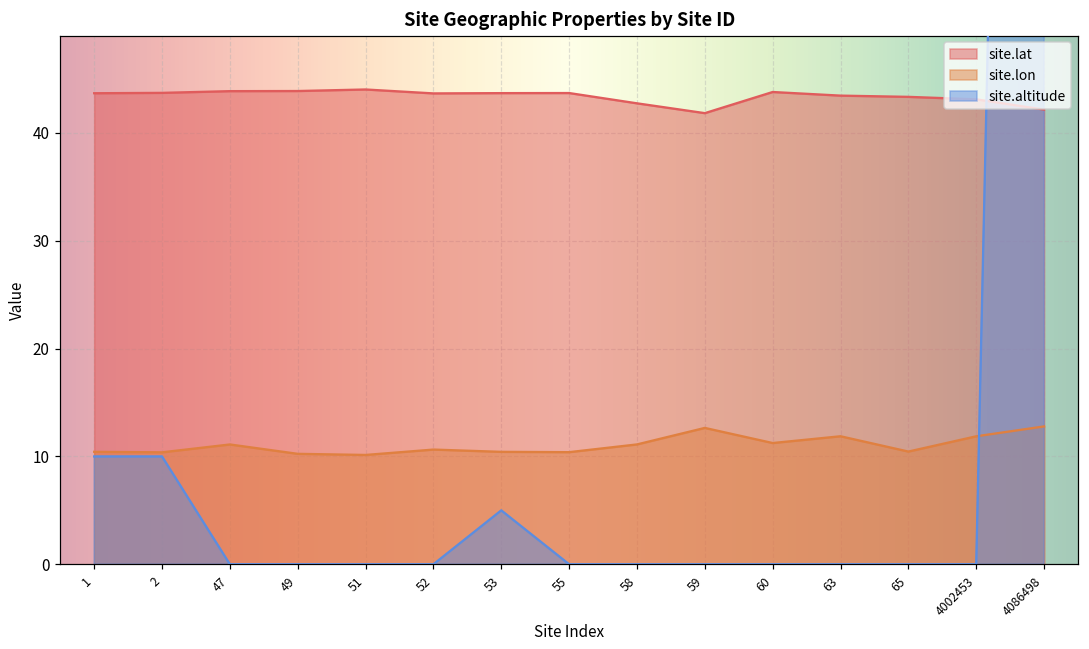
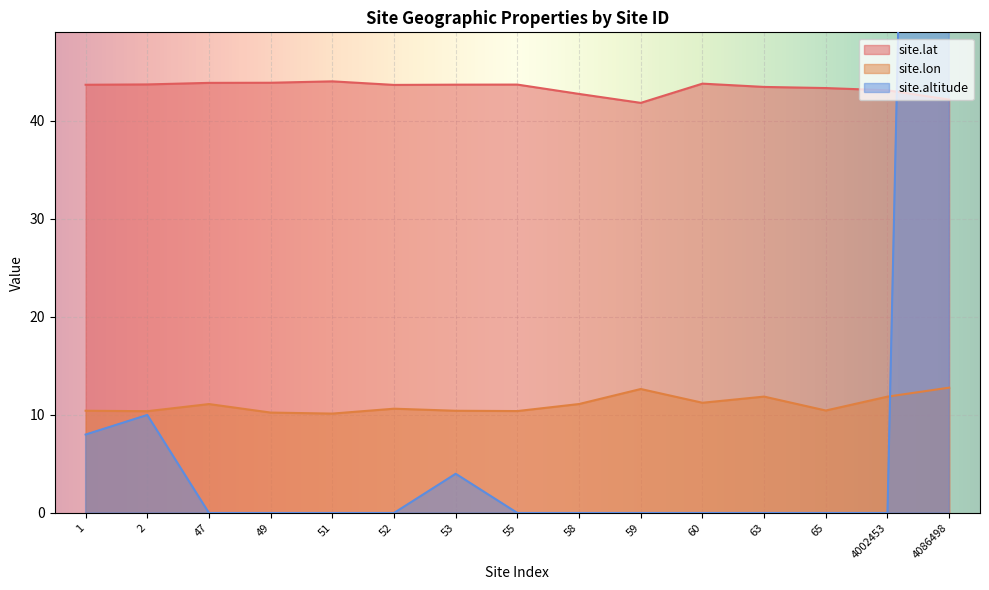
  {
    "site.altitude": {
-     "1": 10,
+     "1": 8,
      "2": 10,
      "47": 0,
      "49": 0,
      "51": 0,
      "52": 0,
-     "53": 5,
+     "53": 4,
      "55": 0,
      "58": 0,
      "59": 0,
      "60": 0,
      "63": 0,
      "65": 0,
      "4002453": 0
    }
  }
